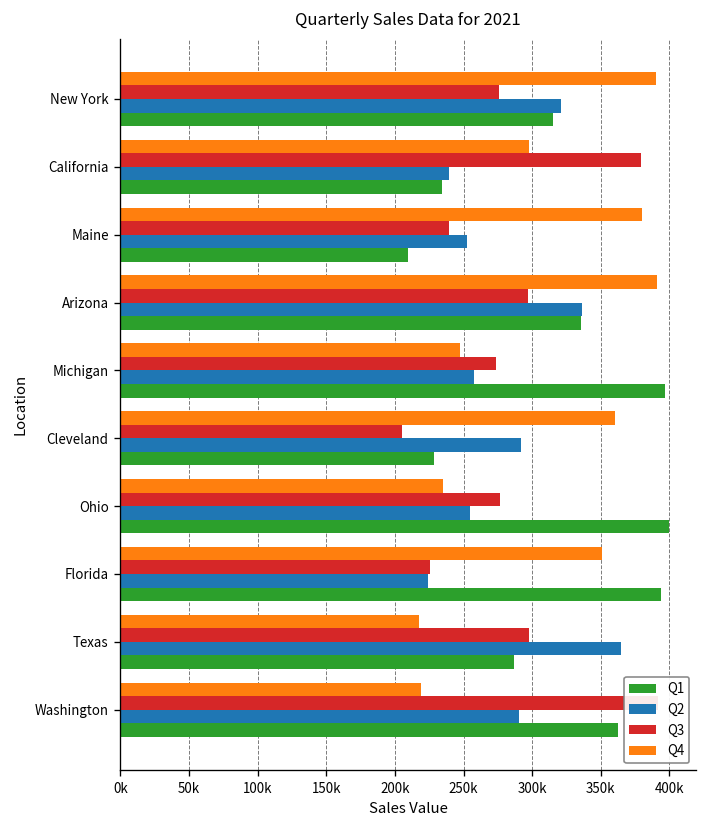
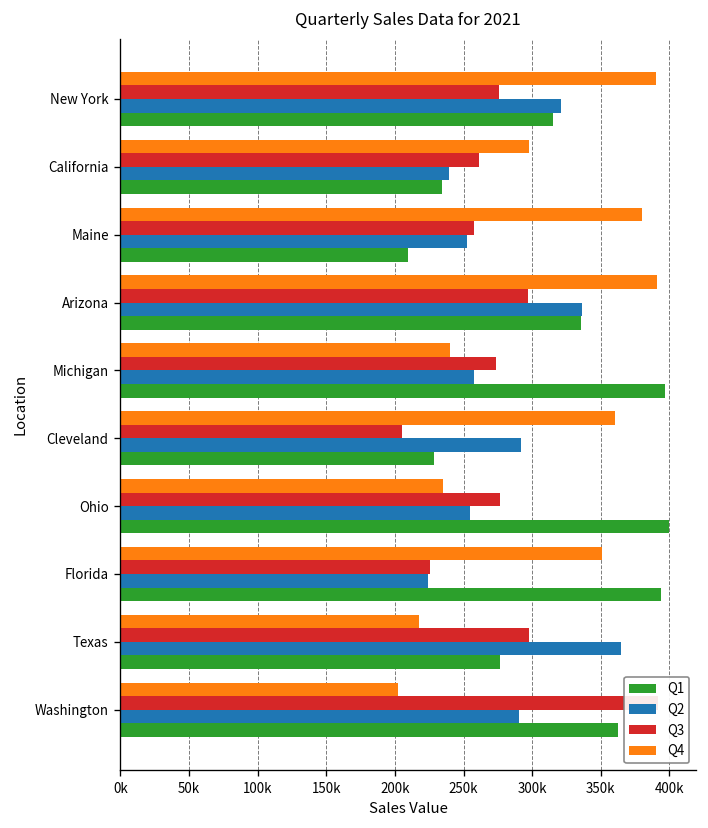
  {
    "Q1": {
      "New York": 315000,
      "California": 235000,
      "Maine": 209000,
      "Arizona": 336000,
      "Michigan": 397000,
      "Cleveland": 229000,
      "Ohio": 399000,
      "Florida": 394000,
-     "Texas": 287000,
+     "Texas": 277000,
      "Washington": 363000
    },
    "Q2": {
      "New York": 321000,
      "California": 239000,
      "Maine": 253000,
      "Arizona": 336000,
      "Michigan": 257000,
      "Cleveland": 292000,
      "Ohio": 254000,
      "Florida": 224000,
      "Texas": 365000,
      "Washington": 291000
    },
    "Q3": {
      "New York": 276000,
-     "California": 379000,
-     "Maine": 239000,
+     "California": 261000,
+     "Maine": 258000,
      "Arizona": 297000,
      "Michigan": 274000,
      "Cleveland": 205000,
      "Ohio": 277000,
      "Florida": 226000,
      "Texas": 298000
    },
    "Q4": {
      "New York": 390000,
      "California": 298000,
      "Maine": 380000,
      "Arizona": 391000,
-     "Michigan": 248000,
+     "Michigan": 240000,
      "Cleveland": 360000,
      "Ohio": 235000,
      "Florida": 351000,
      "Texas": 218000,
-     "Washington": 219000
+     "Washington": 202000
    }
  }
